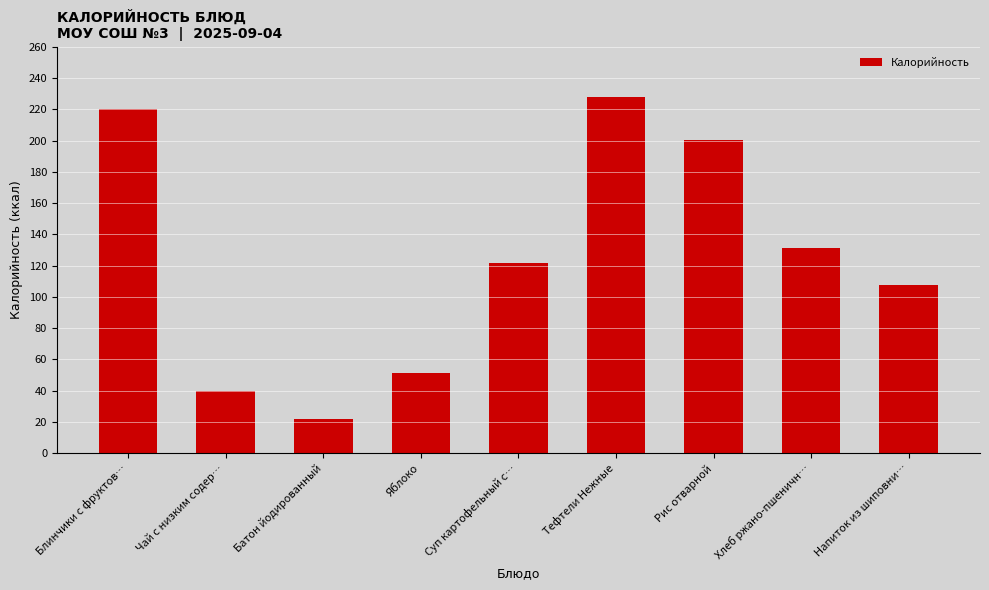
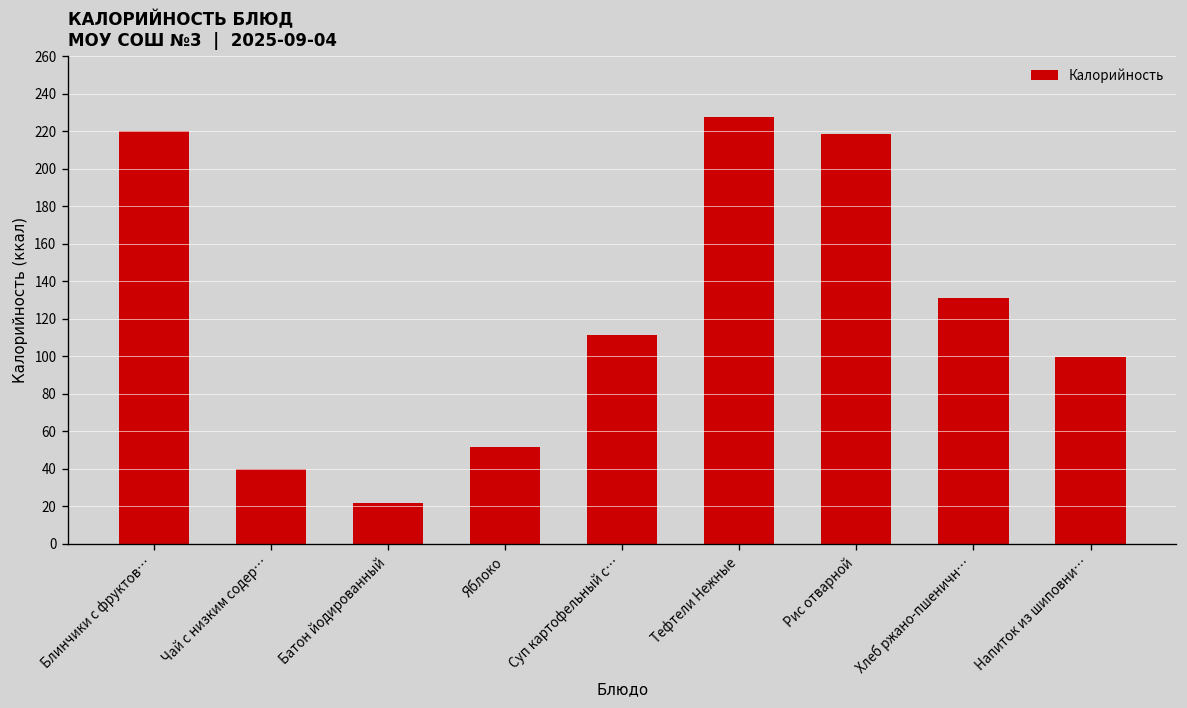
  {
    "Блинчики с фруктов…": 220,
    "Чай с низким содер…": 40,
    "Батон йодированный": 22,
    "Яблоко": 52,
-   "Суп картофельный с…": 121,
+   "Суп картофельный с…": 111,
    "Тефтели Нежные": 228,
-   "Рис отварной": 201,
+   "Рис отварной": 218,
    "Хлеб ржано-пшеничн…": 131,
-   "Напиток из шиповни…": 108
+   "Напиток из шиповни…": 100
  }
